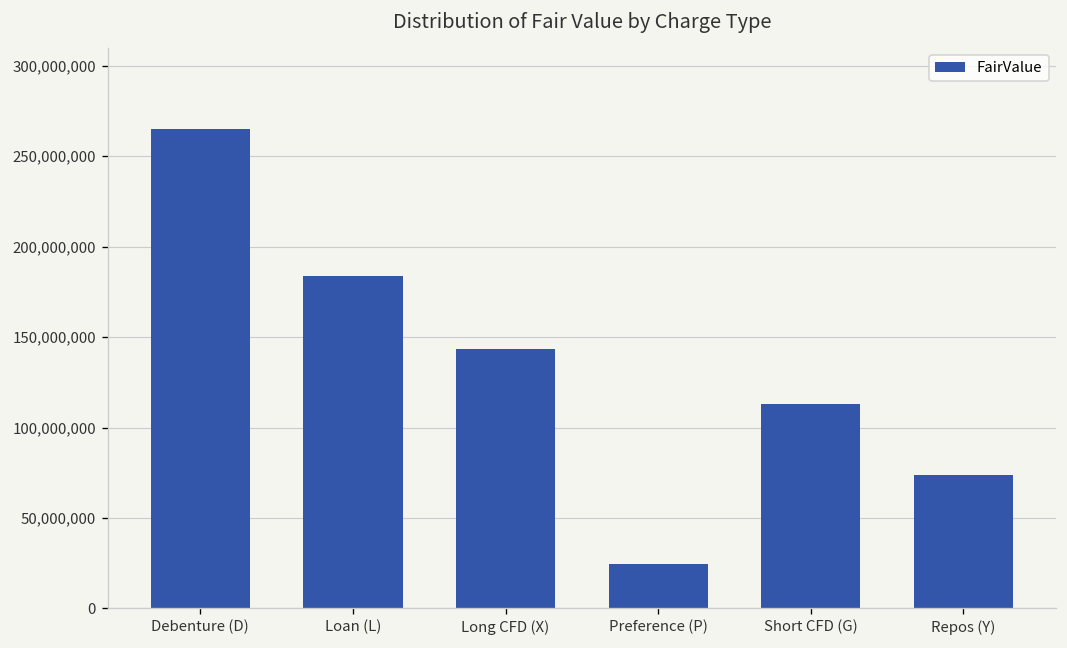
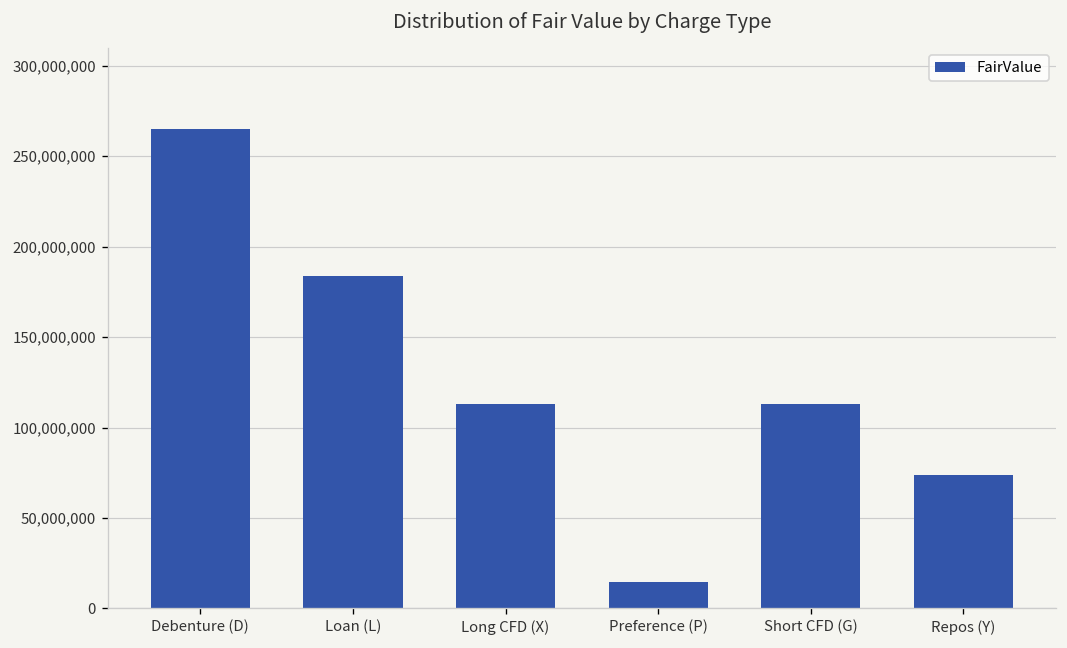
  {
    "Debenture (D)": "265,000,000",
    "Loan (L)": "184,000,000",
-   "Long CFD (X)": "143,000,000",
-   "Preference (P)": "25,000,000",
+   "Long CFD (X)": "113,000,000",
+   "Preference (P)": "15,000,000",
    "Short CFD (G)": "113,000,000",
    "Repos (Y)": "74,000,000"
  }
